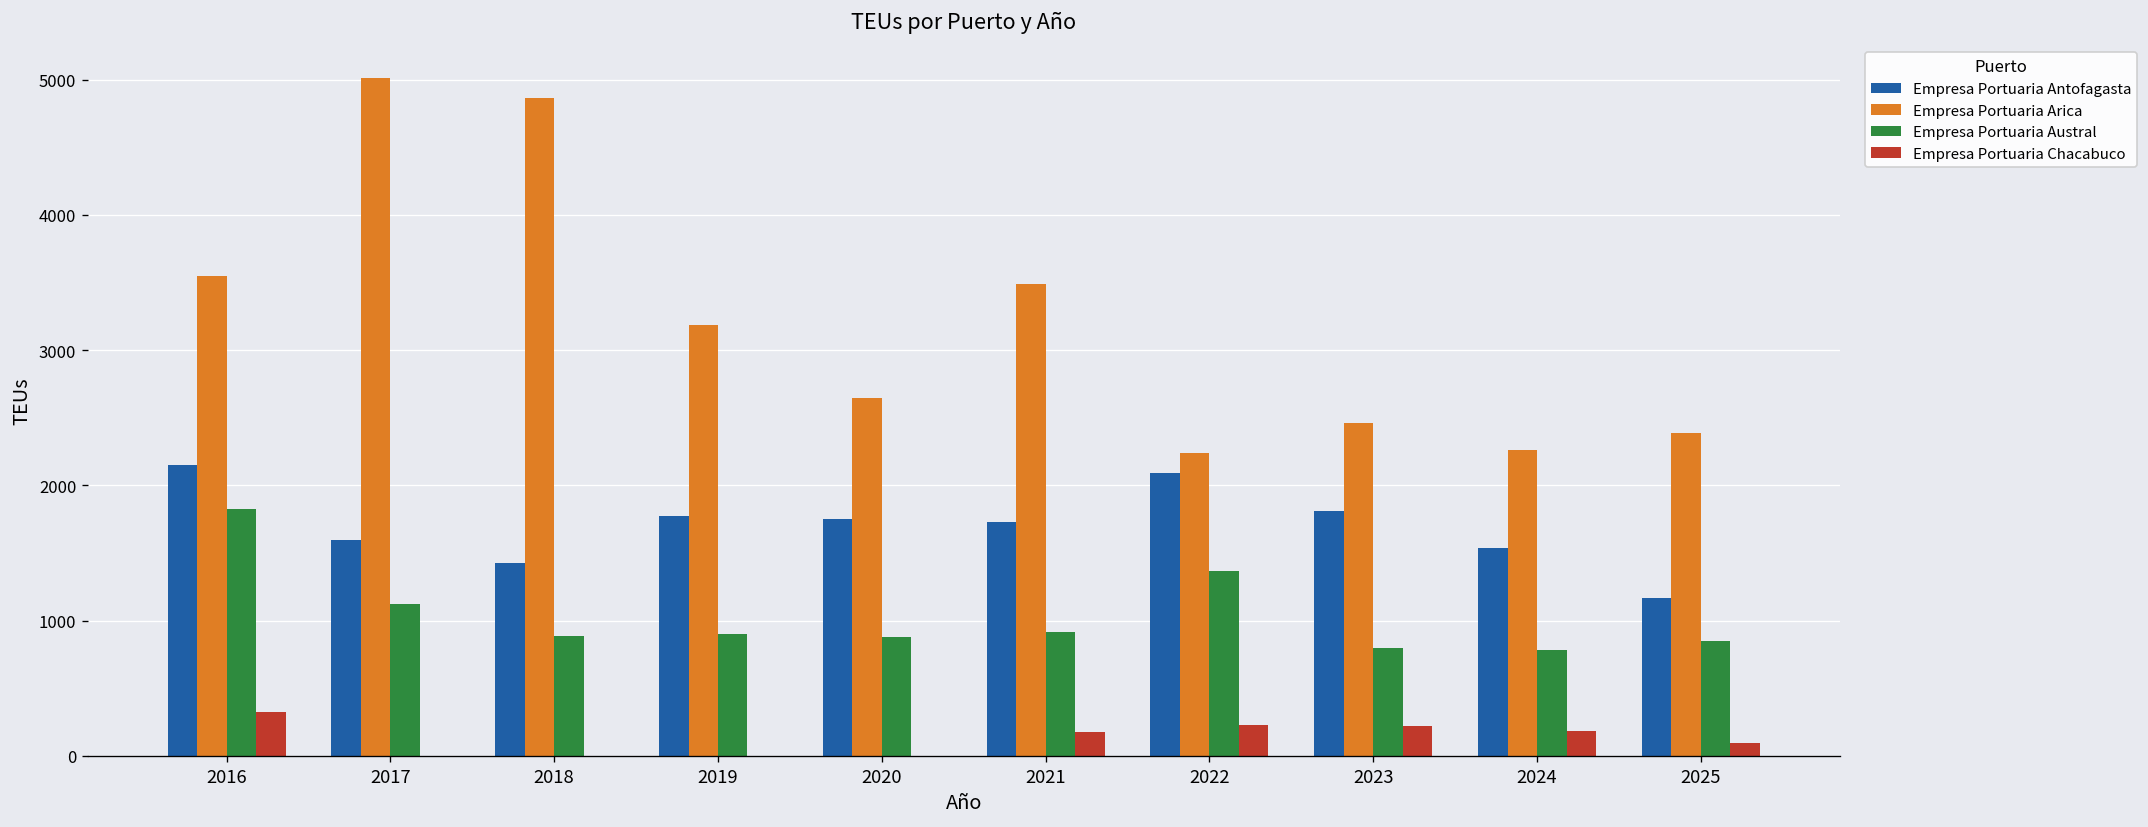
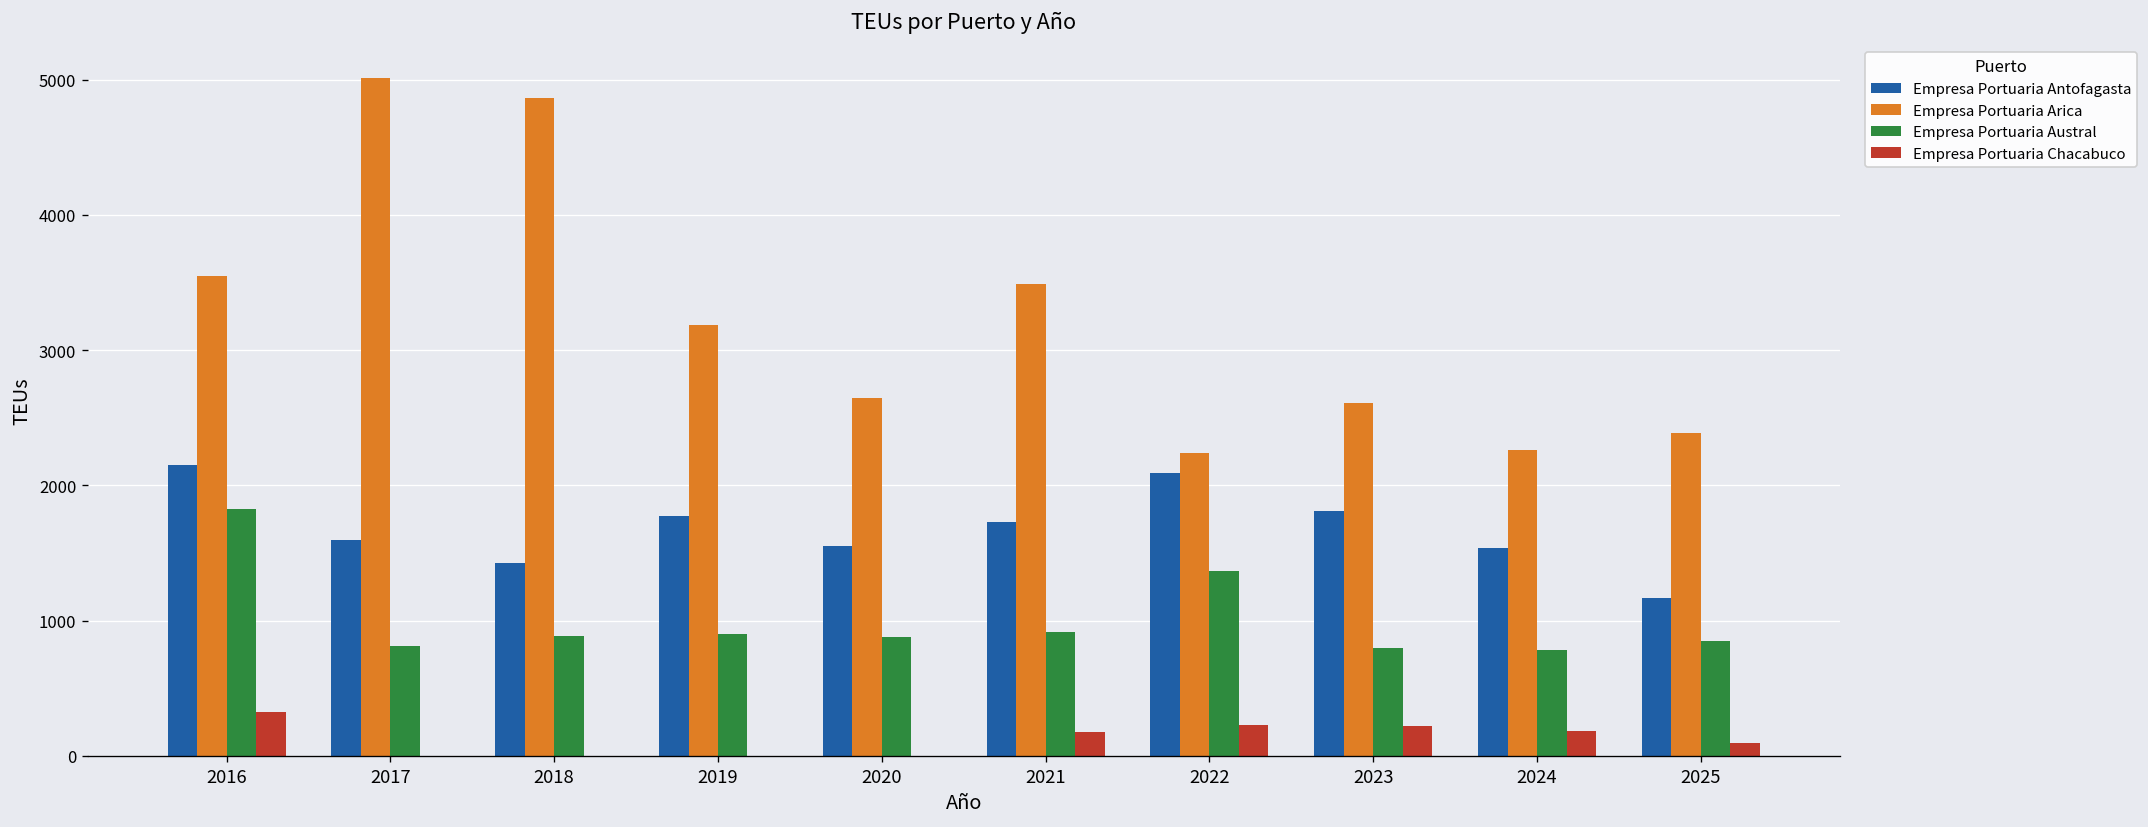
  {
    "Empresa Portuaria Antofagasta": {
      "2016": 2150,
      "2017": 1600,
      "2018": 1430,
      "2019": 1770,
-     "2020": 1750,
+     "2020": 1550,
      "2021": 1730,
      "2022": 2090,
      "2023": 1810,
      "2024": 1540,
      "2025": 1170
    },
    "Empresa Portuaria Arica": {
      "2016": 3550,
      "2017": 5010,
      "2018": 4860,
      "2019": 3190,
      "2020": 2650,
      "2021": 3490,
      "2022": 2240,
-     "2023": 2460,
+     "2023": 2610,
      "2024": 2260,
      "2025": 2390
    },
    "Empresa Portuaria Austral": {
      "2016": 1820,
-     "2017": 1120,
+     "2017": 810,
      "2018": 890,
      "2019": 900,
      "2020": 880,
      "2021": 920,
      "2022": 1360,
      "2023": 800,
      "2024": 790,
      "2025": 850
    },
    "Empresa Portuaria Chacabuco": {
      "2016": 320,
      "2017": 0,
      "2018": 0,
      "2019": 0,
      "2020": 0,
      "2021": 180,
      "2022": 230,
      "2023": 220,
      "2024": 180,
      "2025": 90
    }
  }
